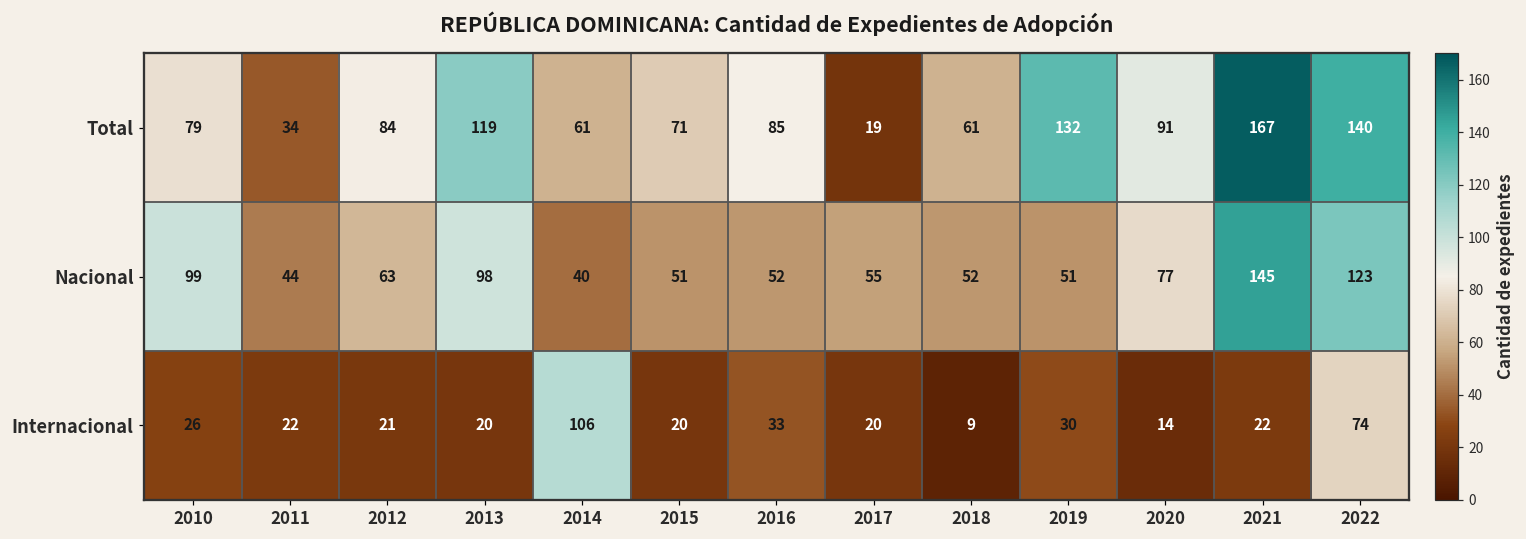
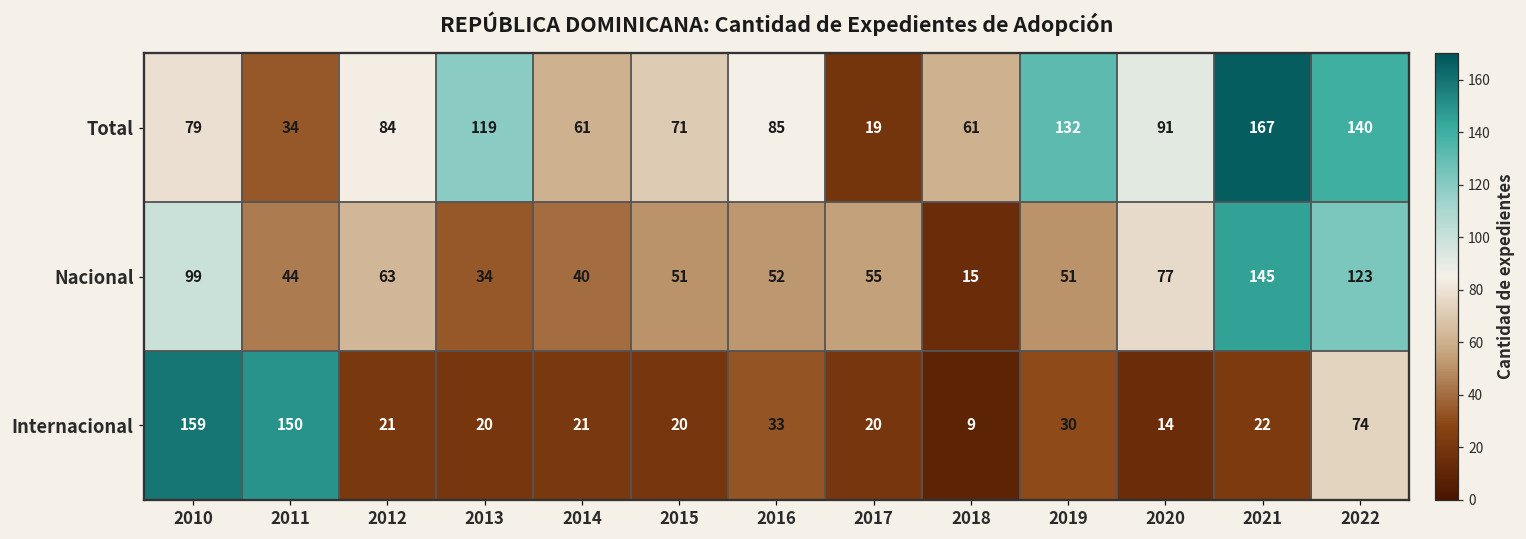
  {
    "Total": {
      "2010": 79,
      "2011": 34,
      "2012": 84,
      "2013": 119,
      "2014": 61,
      "2015": 71,
      "2016": 85,
      "2017": 19,
      "2018": 61,
      "2019": 132,
      "2020": 91,
      "2021": 167,
      "2022": 140
    },
    "Nacional": {
      "2010": 99,
      "2011": 44,
      "2012": 63,
-     "2013": 98,
+     "2013": 34,
      "2014": 40,
      "2015": 51,
      "2016": 52,
      "2017": 55,
-     "2018": 52,
+     "2018": 15,
      "2019": 51,
      "2020": 77,
      "2021": 145,
      "2022": 123
    },
    "Internacional": {
-     "2010": 26,
-     "2011": 22,
+     "2010": 159,
+     "2011": 150,
      "2012": 21,
      "2013": 20,
-     "2014": 106,
+     "2014": 21,
      "2015": 20,
      "2016": 33,
      "2017": 20,
      "2018": 9,
      "2019": 30,
      "2020": 14,
      "2021": 22,
      "2022": 74
    }
  }
